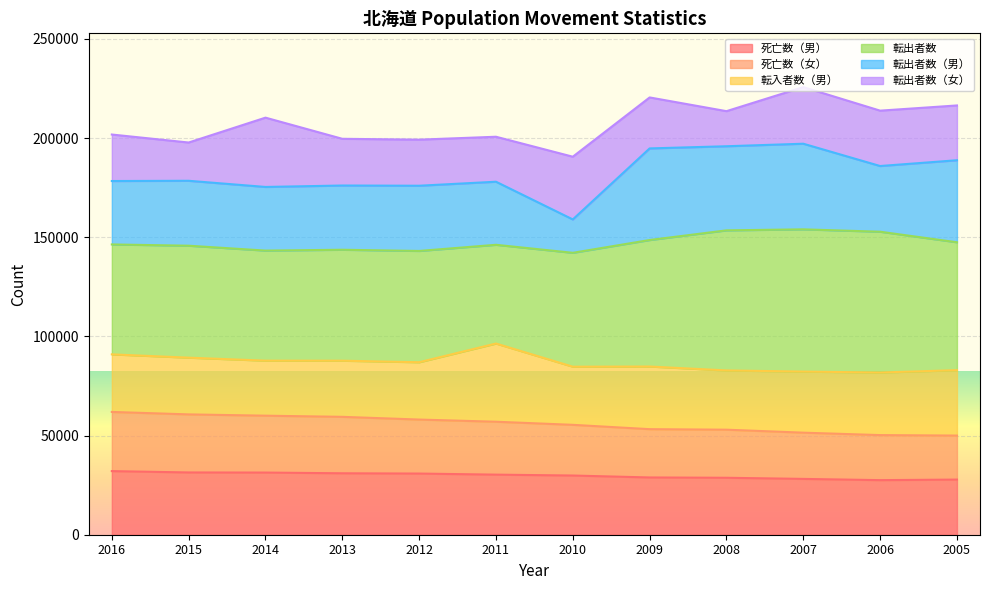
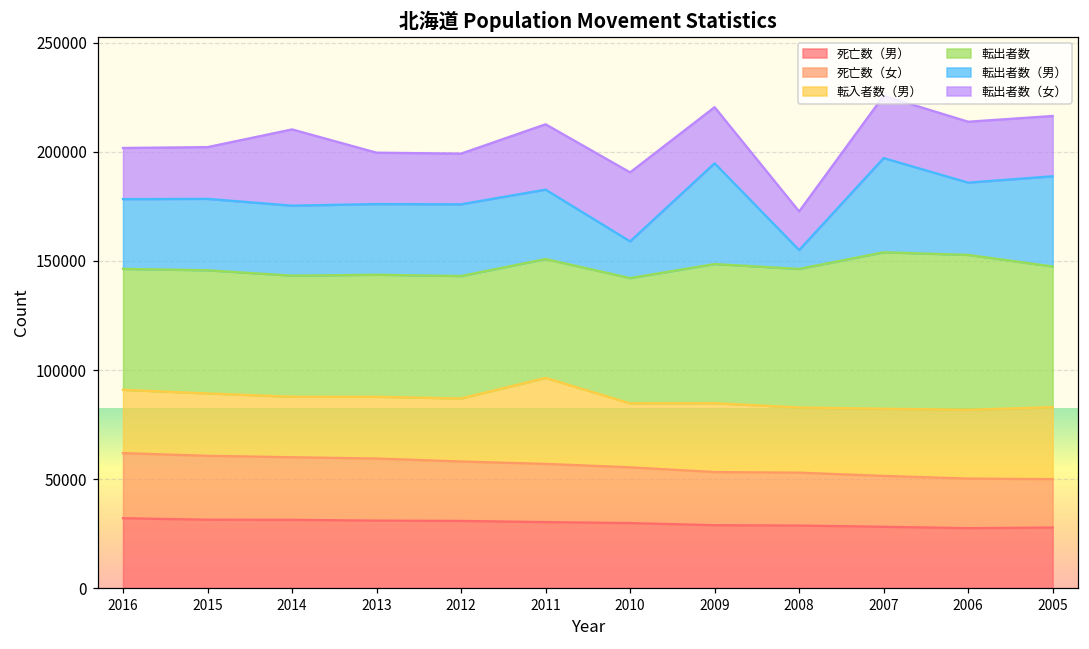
  {
    "転入者数（男）": {
      "2016": 29000,
      "2015": 29000,
      "2014": 28000,
      "2013": 28000,
      "2012": 29000,
      "2011": 39000,
      "2010": 29000,
      "2009": 32000,
      "2008": 30000,
      "2007": 31000,
      "2006": 32000,
      "2005": 33000
    },
    "転出者数": {
      "2016": 55000,
      "2015": 56000,
      "2014": 55000,
      "2013": 56000,
      "2012": 56000,
-     "2011": 50000,
+     "2011": 54000,
      "2010": 57000,
      "2009": 64000,
-     "2008": 71000,
+     "2008": 64000,
      "2007": 72000,
      "2006": 71000,
      "2005": 64000
    },
    "転出者数（男）": {
      "2016": 32000,
      "2015": 33000,
      "2014": 32000,
      "2013": 32000,
      "2012": 33000,
      "2011": 32000,
      "2010": 17000,
      "2009": 46000,
-     "2008": 42000,
+     "2008": 9000,
      "2007": 43000,
      "2006": 33000,
      "2005": 41000
    },
    "転出者数（女）": {
      "2016": 23000,
-     "2015": 19000,
+     "2015": 24000,
      "2014": 35000,
      "2013": 24000,
      "2012": 23000,
-     "2011": 23000,
+     "2011": 30000,
      "2010": 32000,
      "2009": 26000,
      "2008": 18000,
      "2006": 28000,
      "2005": 28000
    }
  }
